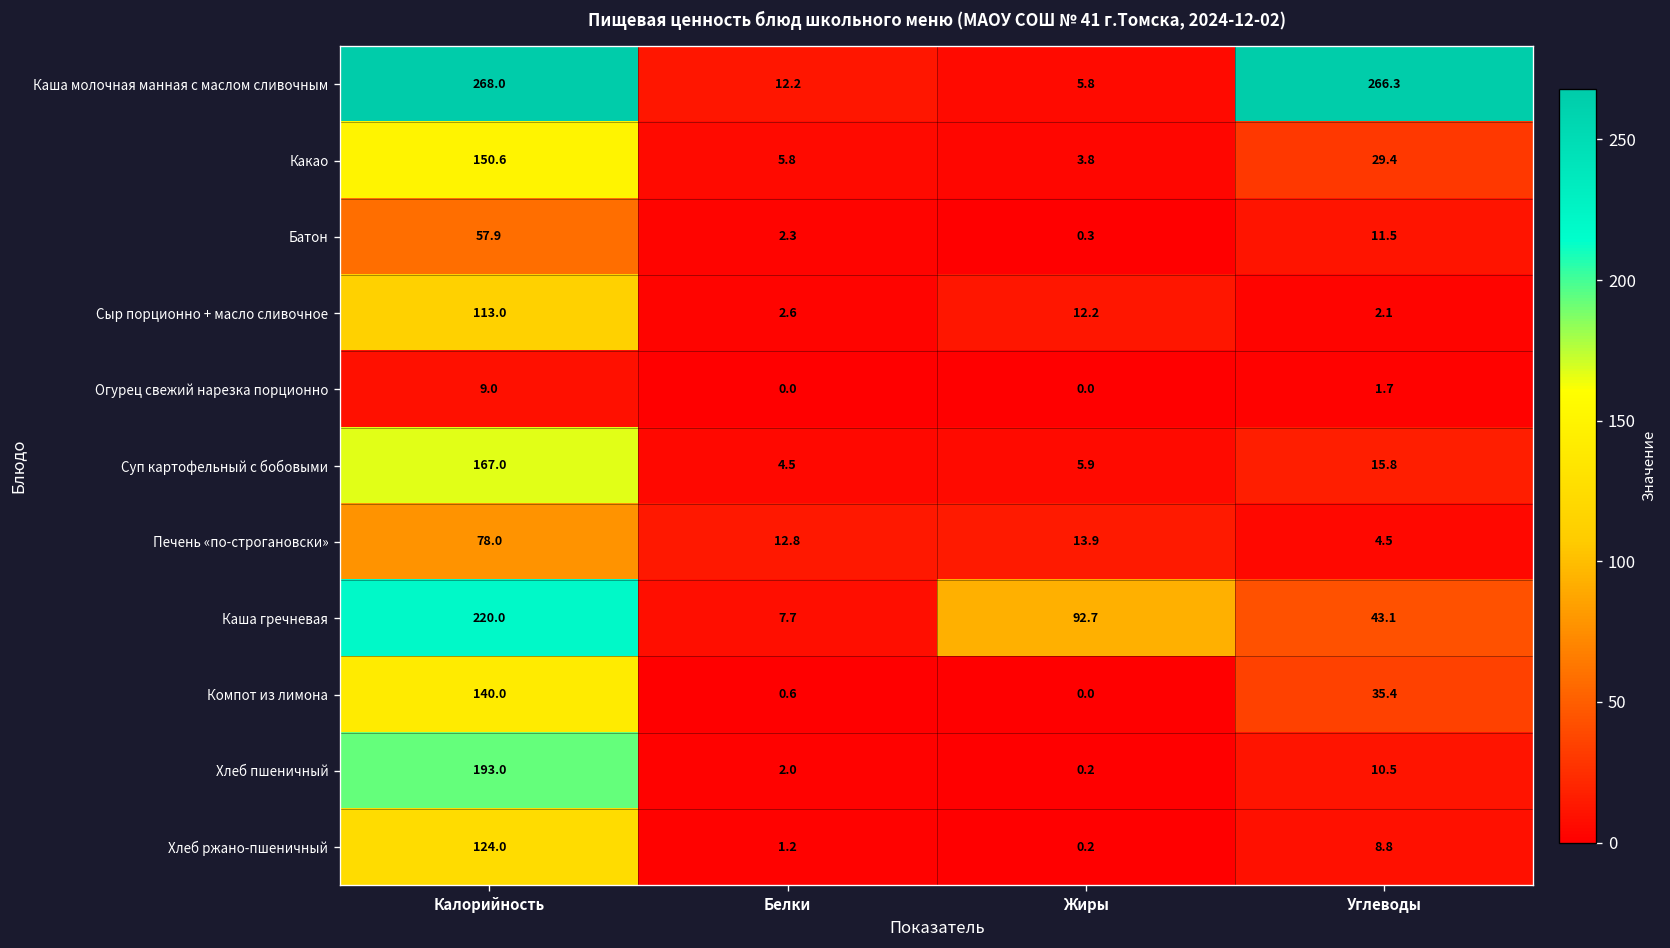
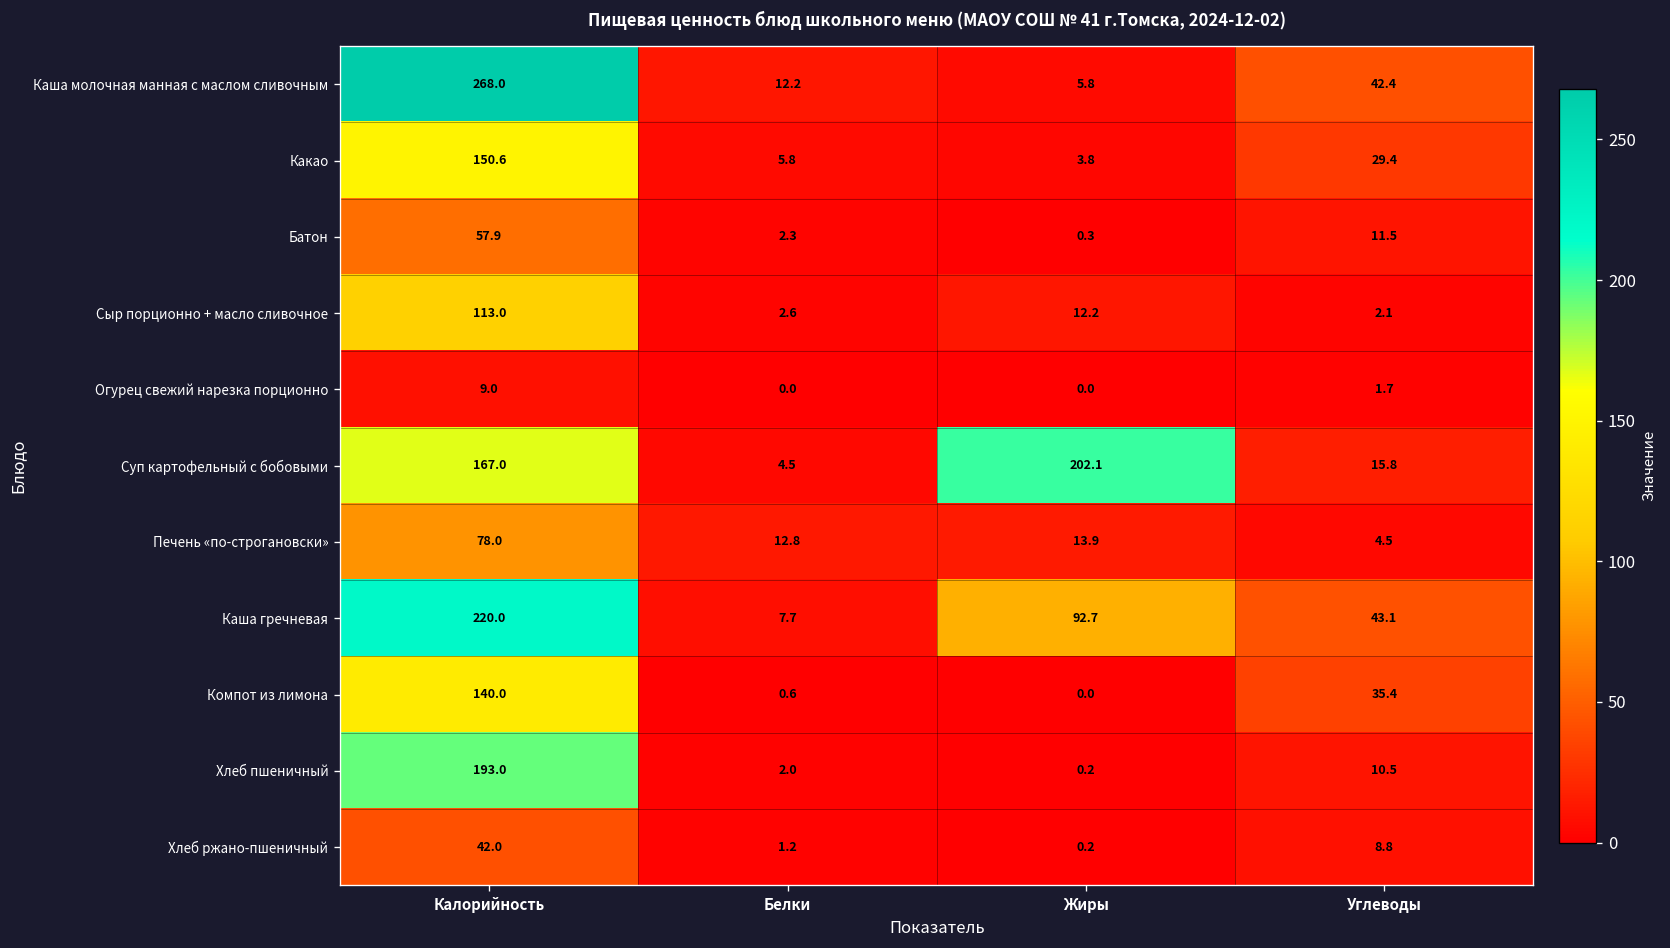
  {
    "Каша молочная манная с маслом сливочным": {
      "Калорийность": 268.0,
      "Белки": 12.2,
      "Жиры": 5.8,
-     "Углеводы": 266.3
+     "Углеводы": 42.4
    },
    "Какао": {
      "Калорийность": 150.6,
      "Белки": 5.8,
      "Жиры": 3.8,
      "Углеводы": 29.4
    },
    "Батон": {
      "Калорийность": 57.9,
      "Белки": 2.3,
      "Жиры": 0.3,
      "Углеводы": 11.5
    },
    "Сыр порционно + масло сливочное": {
      "Калорийность": 113.0,
      "Белки": 2.6,
      "Жиры": 12.2,
      "Углеводы": 2.1
    },
    "Огурец свежий нарезка порционно": {
      "Калорийность": 9.0,
      "Белки": 0.0,
      "Жиры": 0.0,
      "Углеводы": 1.7
    },
    "Суп картофельный с бобовыми": {
      "Калорийность": 167.0,
      "Белки": 4.5,
-     "Жиры": 5.9,
+     "Жиры": 202.1,
      "Углеводы": 15.8
    },
    "Печень «по-строгановски»": {
      "Калорийность": 78.0,
      "Белки": 12.8,
      "Жиры": 13.9,
      "Углеводы": 4.5
    },
    "Каша гречневая": {
      "Калорийность": 220.0,
      "Белки": 7.7,
      "Жиры": 92.7,
      "Углеводы": 43.1
    },
    "Компот из лимона": {
      "Калорийность": 140.0,
      "Белки": 0.6,
      "Жиры": 0.0,
      "Углеводы": 35.4
    },
    "Хлеб пшеничный": {
      "Калорийность": 193.0,
      "Белки": 2.0,
      "Жиры": 0.2,
      "Углеводы": 10.5
    },
    "Хлеб ржано-пшеничный": {
-     "Калорийность": 124.0,
+     "Калорийность": 42.0,
      "Белки": 1.2,
      "Жиры": 0.2,
      "Углеводы": 8.8
    }
  }
